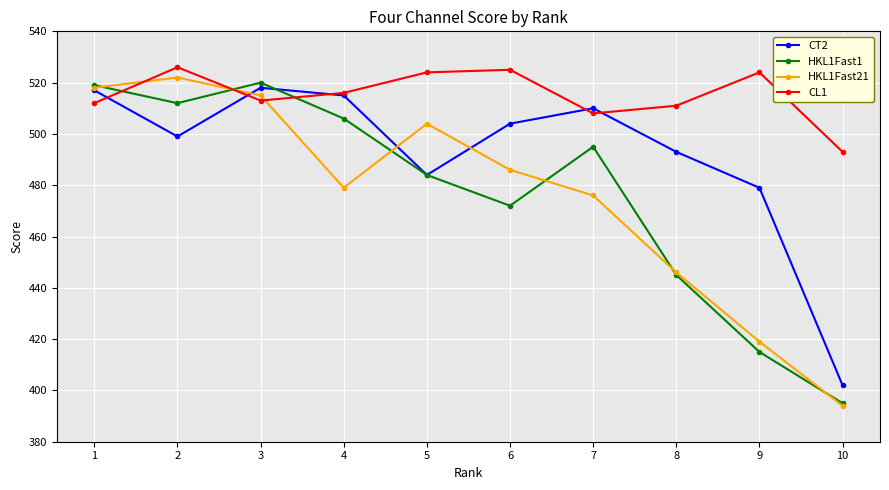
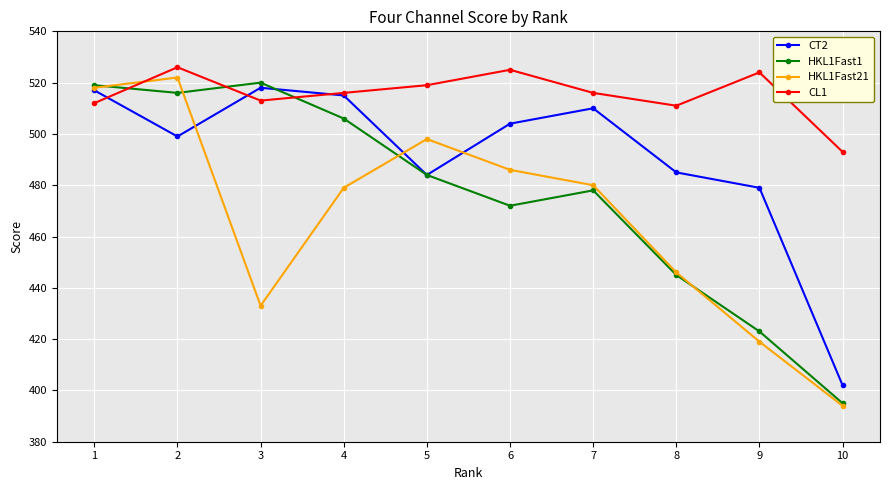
  {
    "CT2": {
      "2": 499,
      "3": 518,
      "4": 515,
      "6": 504,
      "7": 510,
-     "8": 493,
+     "8": 485,
      "9": 479,
      "10": 402
    },
    "HKL1Fast1": {
      "1": 519,
-     "2": 512,
+     "2": 516,
      "3": 520,
      "4": 506,
      "6": 472,
-     "7": 495,
+     "7": 478,
      "8": 445,
-     "9": 415,
+     "9": 423,
      "10": 395
    },
    "HKL1Fast21": {
      "2": 522,
-     "3": 515,
+     "3": 433,
      "4": 479,
-     "5": 504,
+     "5": 498,
      "6": 486,
-     "7": 476,
+     "7": 480,
      "8": 446,
      "9": 419,
      "10": 394
    },
    "CL1": {
      "1": 512,
      "2": 526,
      "3": 513,
      "4": 516,
-     "5": 524,
+     "5": 519,
      "6": 525,
-     "7": 508,
+     "7": 516,
      "8": 511,
      "9": 524,
      "10": 493
    }
  }
